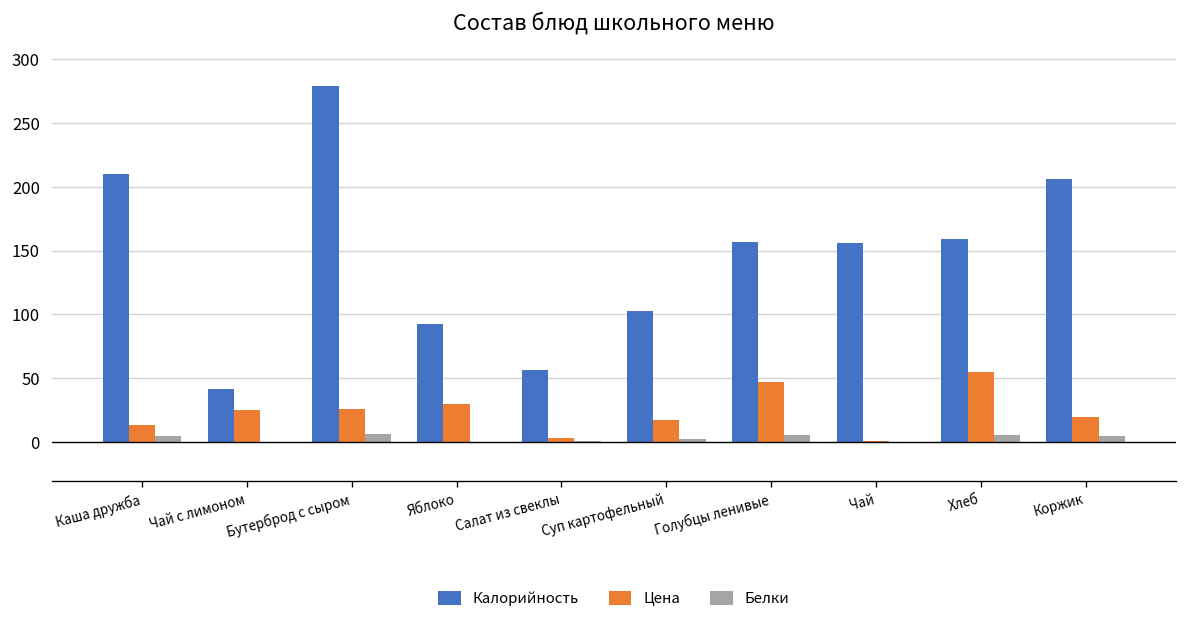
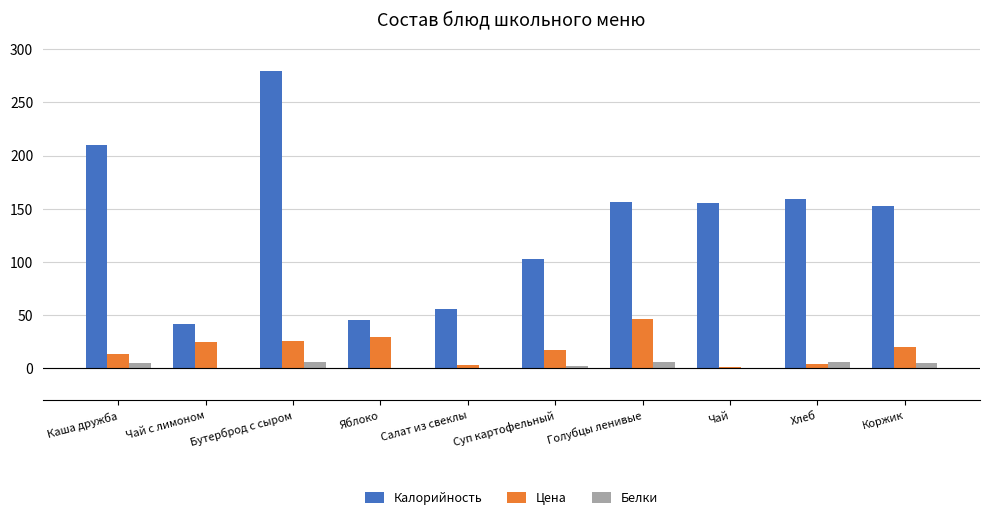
  {
    "Калорийность": {
      "Каша дружба": 210,
      "Чай с лимоном": 42,
      "Бутерброд с сыром": 279,
-     "Яблоко": 92,
+     "Яблоко": 46,
      "Салат из свеклы": 56,
      "Суп картофельный": 103,
      "Голубцы ленивые": 157,
      "Чай": 156,
      "Хлеб": 159,
-     "Коржик": 206
+     "Коржик": 153
    },
    "Цена": {
      "Каша дружба": 14,
      "Чай с лимоном": 25,
      "Бутерброд с сыром": 26,
      "Яблоко": 30,
      "Салат из свеклы": 4,
      "Суп картофельный": 18,
      "Голубцы ленивые": 47,
-     "Хлеб": 55,
+     "Хлеб": 4,
      "Коржик": 20
    },
    "Белки": {
      "Каша дружба": 5,
      "Бутерброд с сыром": 7,
      "Суп картофельный": 3,
      "Голубцы ленивые": 6,
      "Хлеб": 6,
      "Коржик": 5
    }
  }
